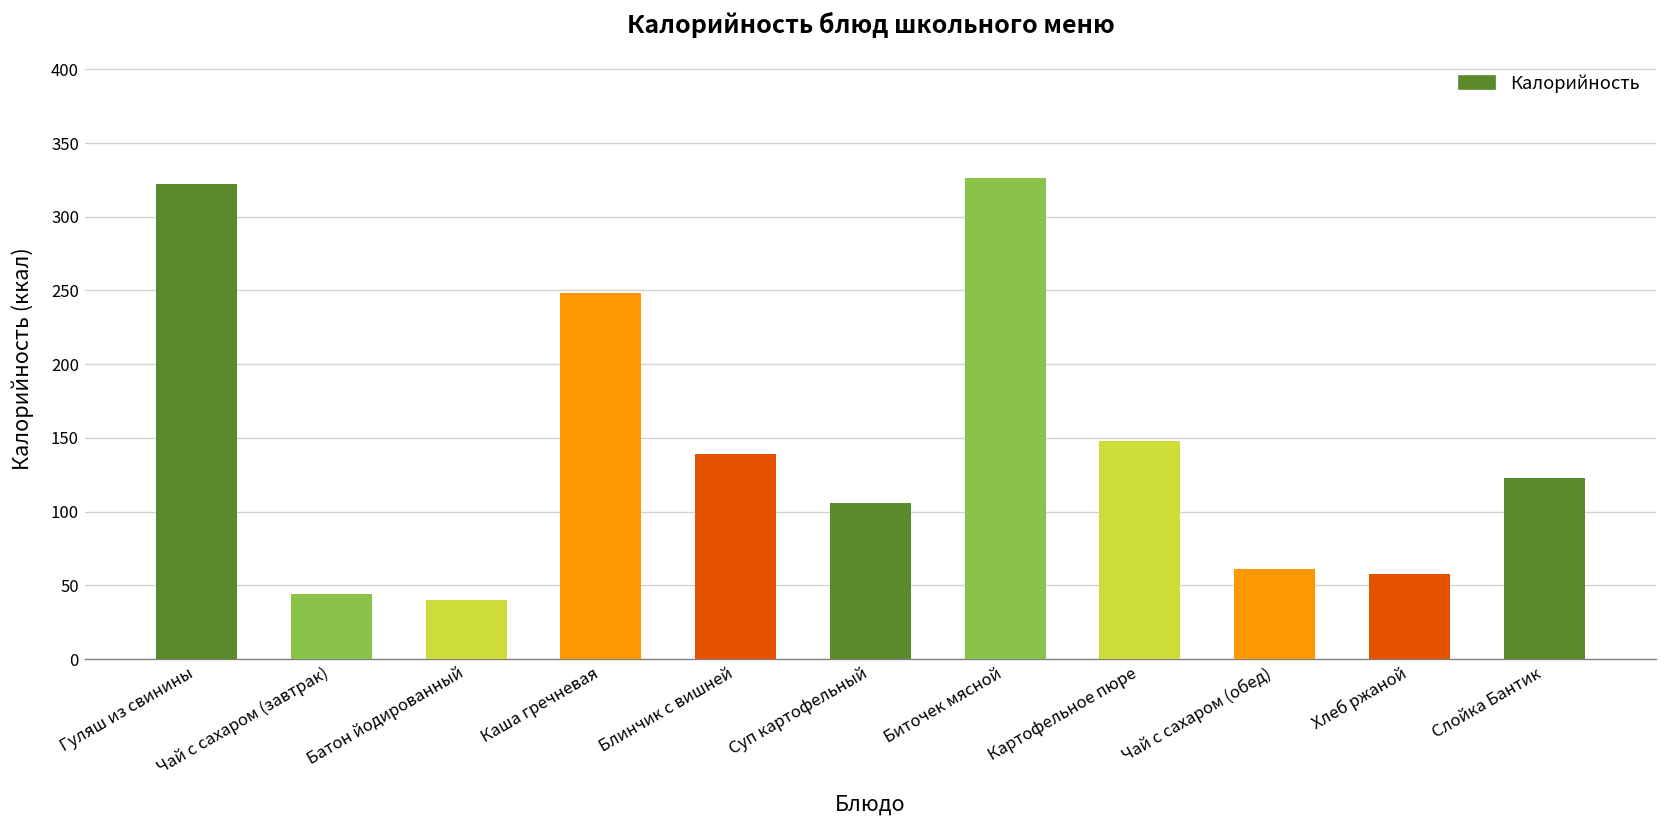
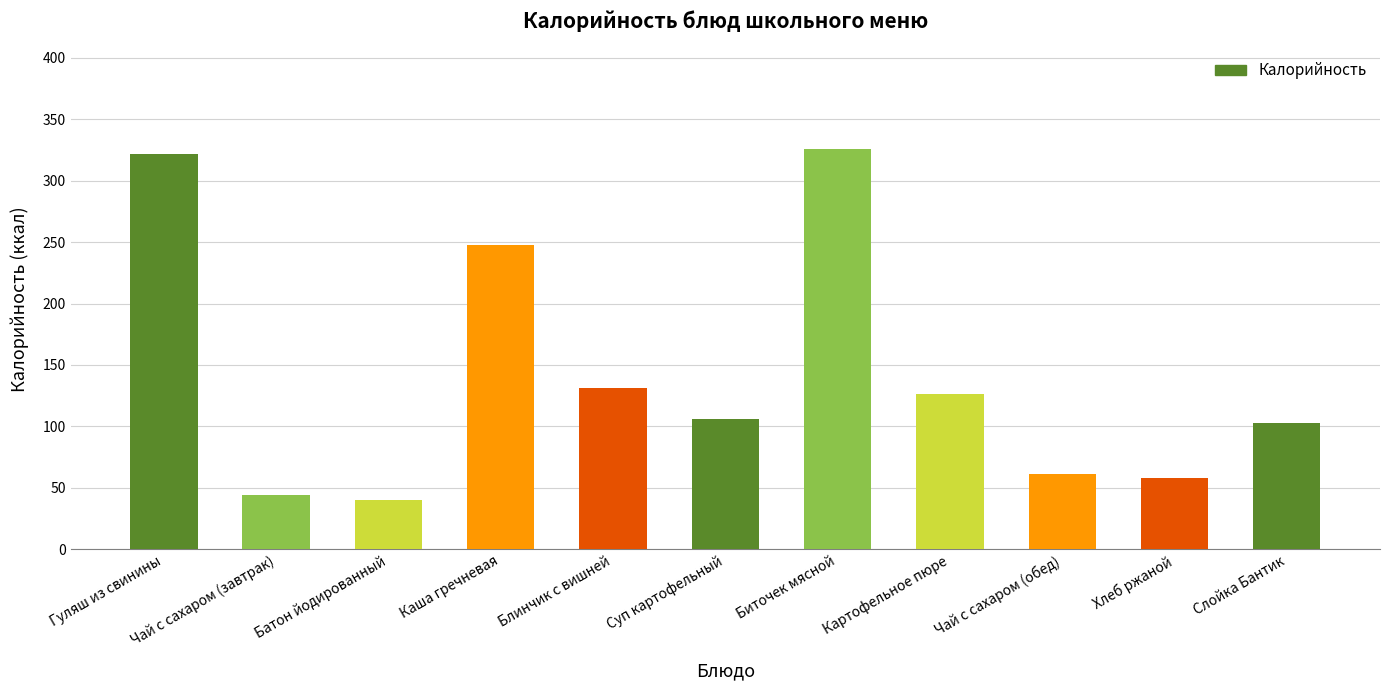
  {
    "Гуляш из свинины": 322,
    "Чай с сахаром (завтрак)": 44,
    "Батон йодированный": 40,
    "Каша гречневая": 248,
-   "Блинчик с вишней": 139,
+   "Блинчик с вишней": 131,
    "Суп картофельный": 106,
    "Биточек мясной": 326,
-   "Картофельное пюре": 148,
+   "Картофельное пюре": 126,
    "Чай с сахаром (обед)": 61,
    "Хлеб ржаной": 58,
-   "Слойка Бантик": 123
+   "Слойка Бантик": 103
  }
